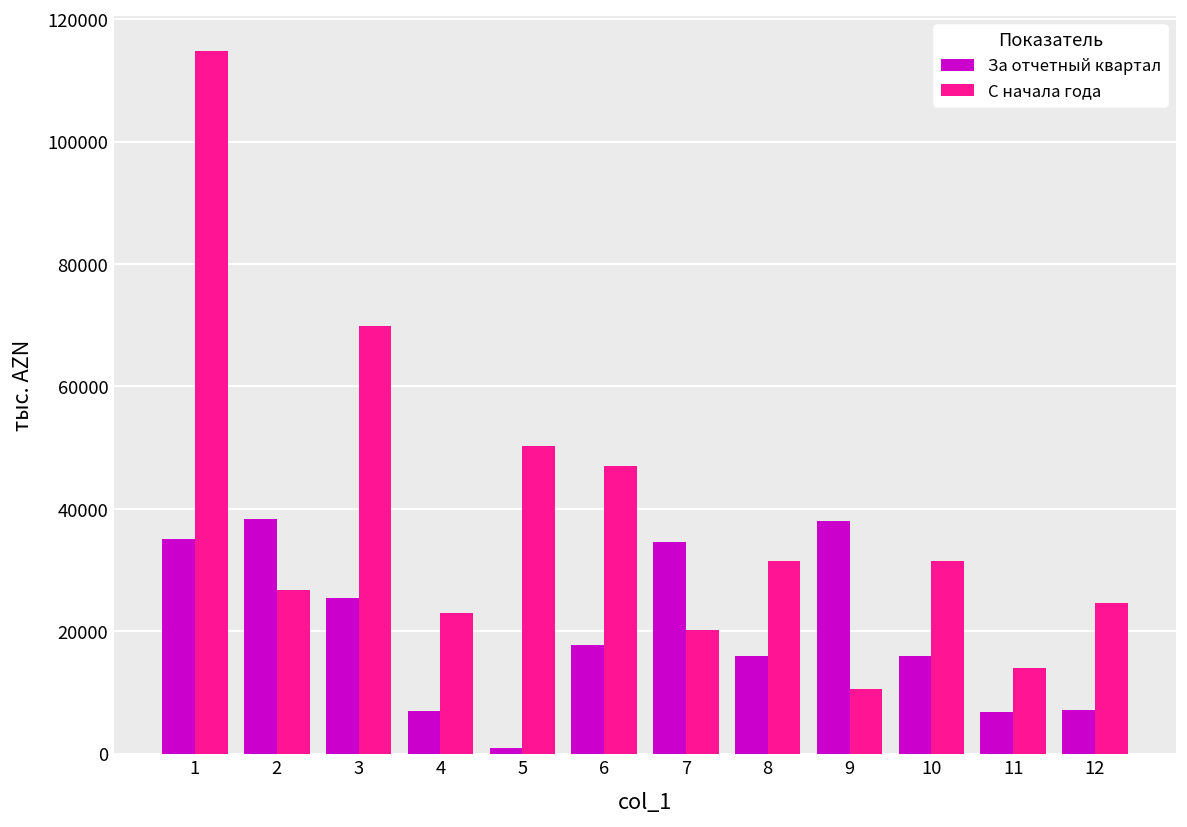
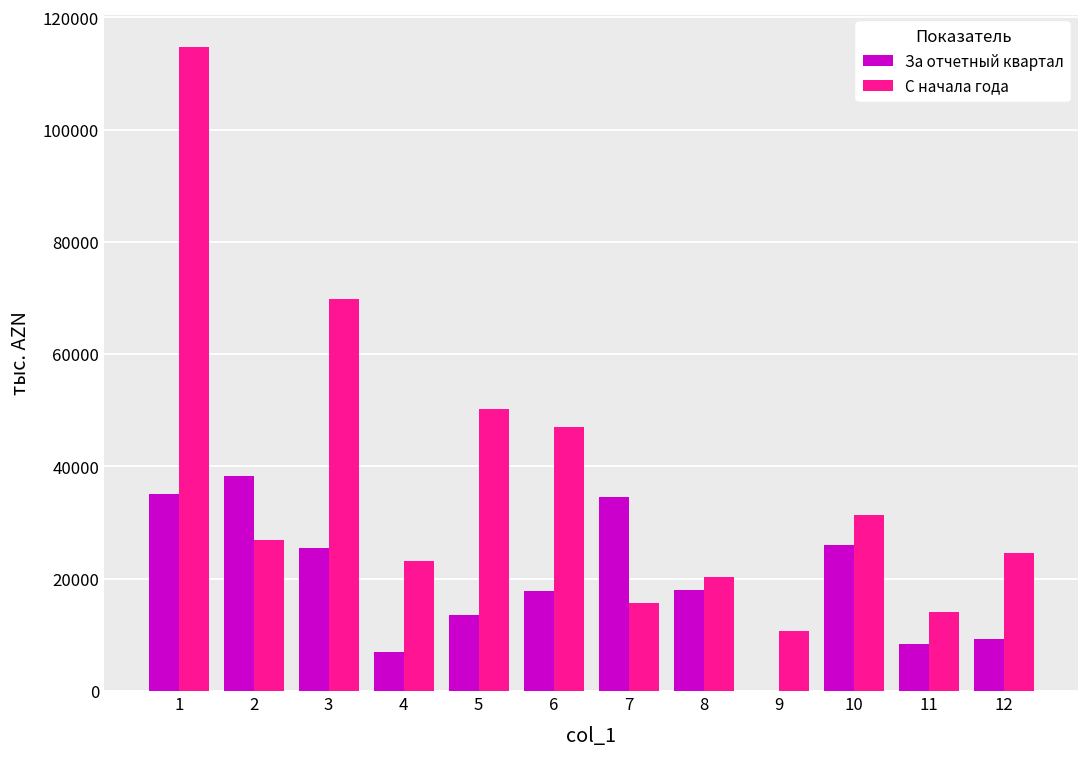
  {
    "За отчетный квартал": {
      "1": 35000,
      "2": 38000,
      "3": 25000,
      "4": 7000,
-     "5": 1000,
+     "5": 14000,
      "6": 18000,
      "7": 35000,
-     "8": 16000,
-     "9": 38000,
-     "10": 16000,
-     "11": 7000,
-     "12": 7000
+     "8": 18000,
+     "9": 0,
+     "10": 26000,
+     "11": 8000,
+     "12": 9000
    },
    "С начала года": {
      "1": 115000,
      "2": 27000,
      "3": 70000,
      "4": 23000,
      "5": 50000,
      "6": 47000,
-     "7": 20000,
-     "8": 31000,
+     "7": 16000,
+     "8": 20000,
      "9": 11000,
      "10": 31000,
      "11": 14000,
      "12": 25000
    }
  }
